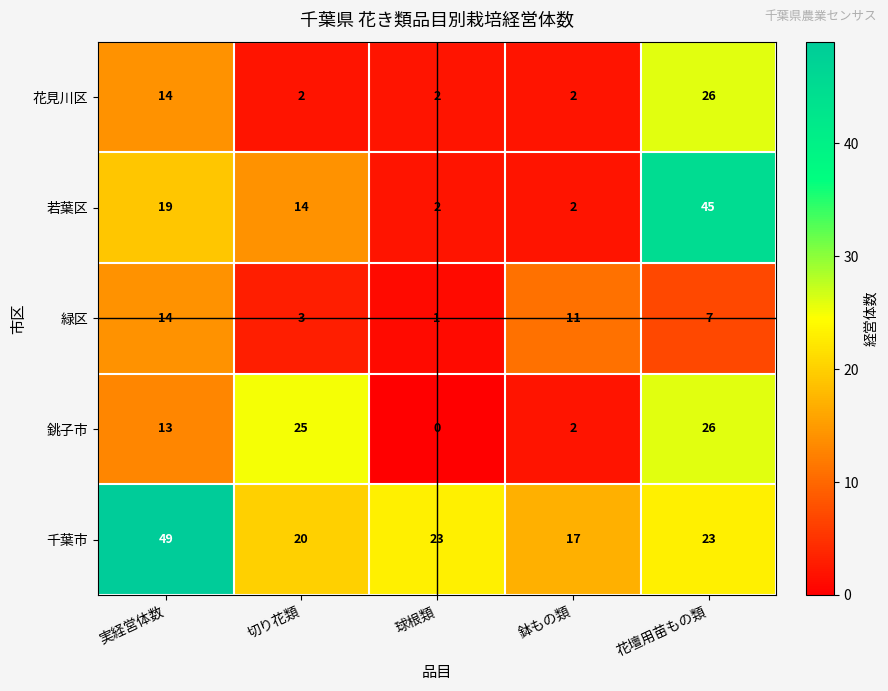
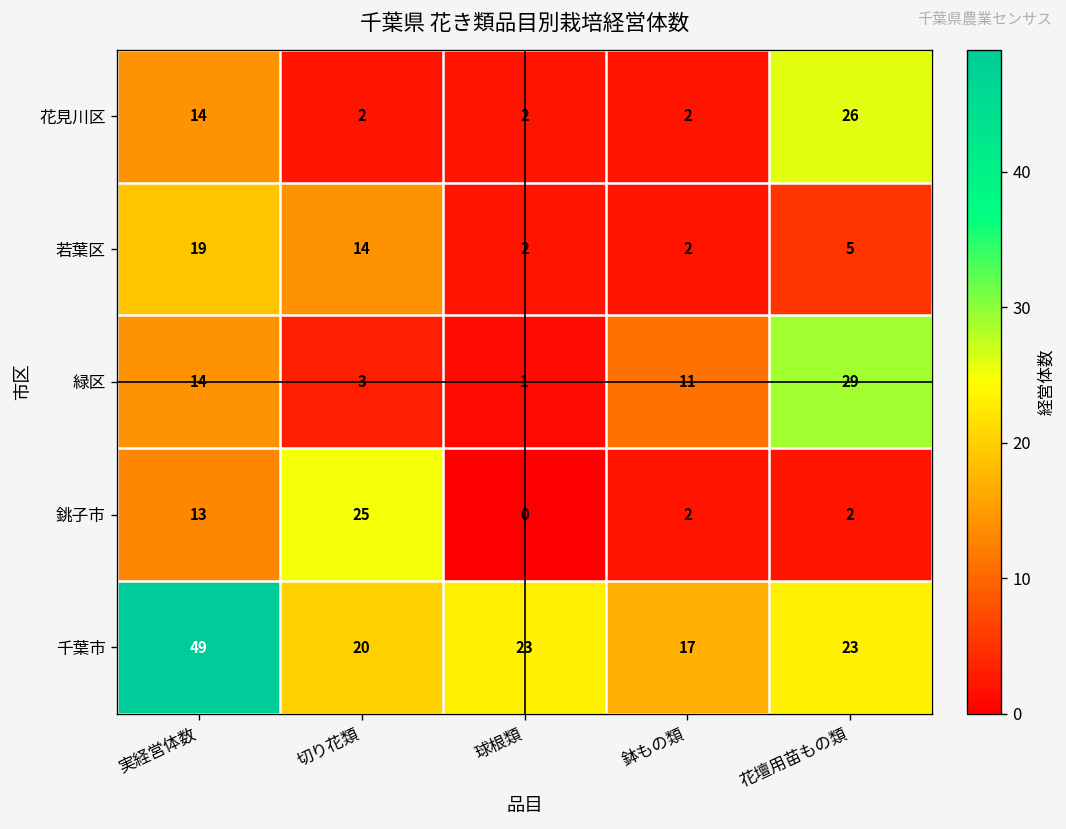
  {
    "花見川区": {
      "実経営体数": 14,
      "切り花類": 2,
      "球根類": 2,
      "鉢もの類": 2,
      "花壇用苗もの類": 26
    },
    "若葉区": {
      "実経営体数": 19,
      "切り花類": 14,
      "球根類": 2,
      "鉢もの類": 2,
-     "花壇用苗もの類": 45
+     "花壇用苗もの類": 5
    },
    "緑区": {
      "実経営体数": 14,
      "切り花類": 3,
      "球根類": 1,
      "鉢もの類": 11,
-     "花壇用苗もの類": 7
+     "花壇用苗もの類": 29
    },
    "銚子市": {
      "実経営体数": 13,
      "切り花類": 25,
      "球根類": 0,
      "鉢もの類": 2,
-     "花壇用苗もの類": 26
+     "花壇用苗もの類": 2
    },
    "千葉市": {
      "実経営体数": 49,
      "切り花類": 20,
      "球根類": 23,
      "鉢もの類": 17,
      "花壇用苗もの類": 23
    }
  }
